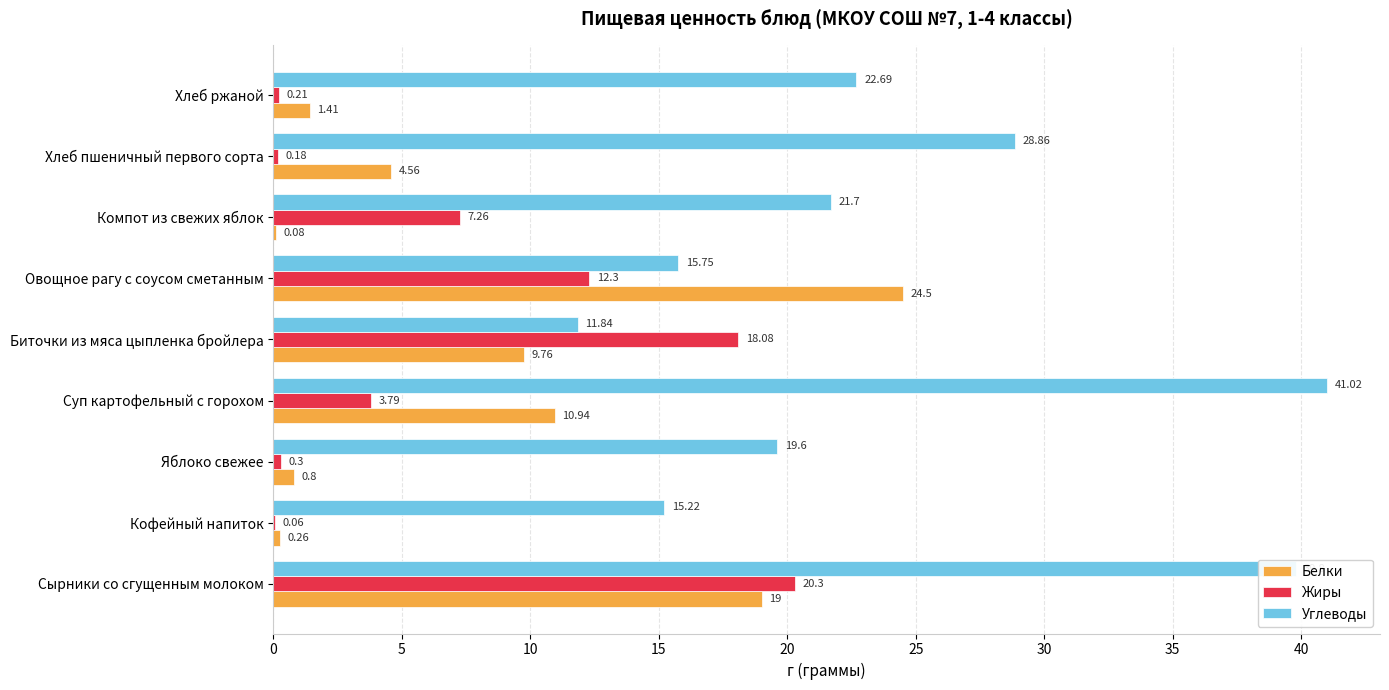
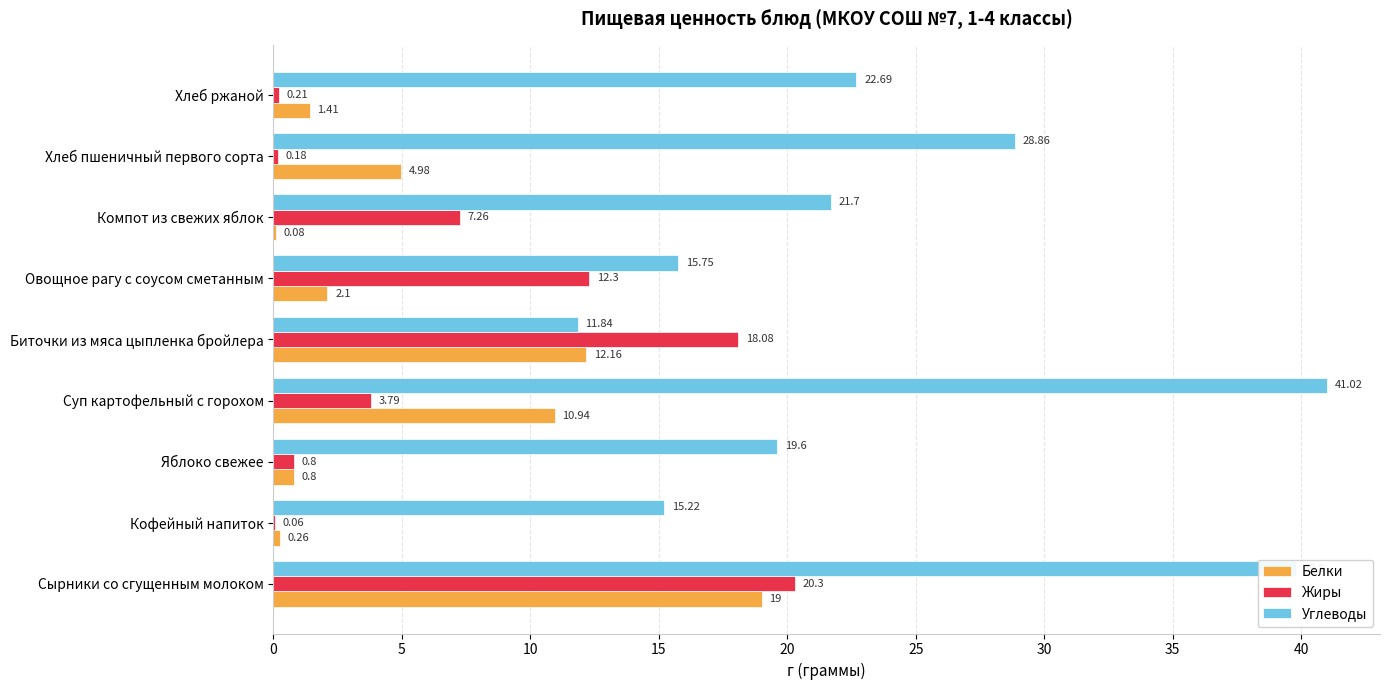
  {
    "Белки": {
      "Хлеб ржаной": 1.41,
-     "Хлеб пшеничный первого сорта": 4.56,
+     "Хлеб пшеничный первого сорта": 4.98,
      "Компот из свежих яблок": 0.08,
-     "Овощное рагу с соусом сметанным": 24.5,
-     "Биточки из мяса цыпленка бройлера": 9.76,
+     "Овощное рагу с соусом сметанным": 2.1,
+     "Биточки из мяса цыпленка бройлера": 12.16,
      "Суп картофельный с горохом": 10.94,
      "Яблоко свежее": 0.8,
      "Кофейный напиток": 0.26,
      "Сырники со сгущенным молоком": 19
    },
    "Жиры": {
      "Хлеб ржаной": 0.21,
      "Хлеб пшеничный первого сорта": 0.18,
      "Компот из свежих яблок": 7.26,
      "Овощное рагу с соусом сметанным": 12.3,
      "Биточки из мяса цыпленка бройлера": 18.08,
      "Суп картофельный с горохом": 3.79,
-     "Яблоко свежее": 0.3,
+     "Яблоко свежее": 0.8,
      "Кофейный напиток": 0.06,
      "Сырники со сгущенным молоком": 20.3
    },
    "Углеводы": {
      "Хлеб ржаной": 22.69,
      "Хлеб пшеничный первого сорта": 28.86,
      "Компот из свежих яблок": 21.7,
      "Овощное рагу с соусом сметанным": 15.75,
      "Биточки из мяса цыпленка бройлера": 11.84,
      "Суп картофельный с горохом": 41.02,
      "Яблоко свежее": 19.6,
      "Кофейный напиток": 15.22
    }
  }
